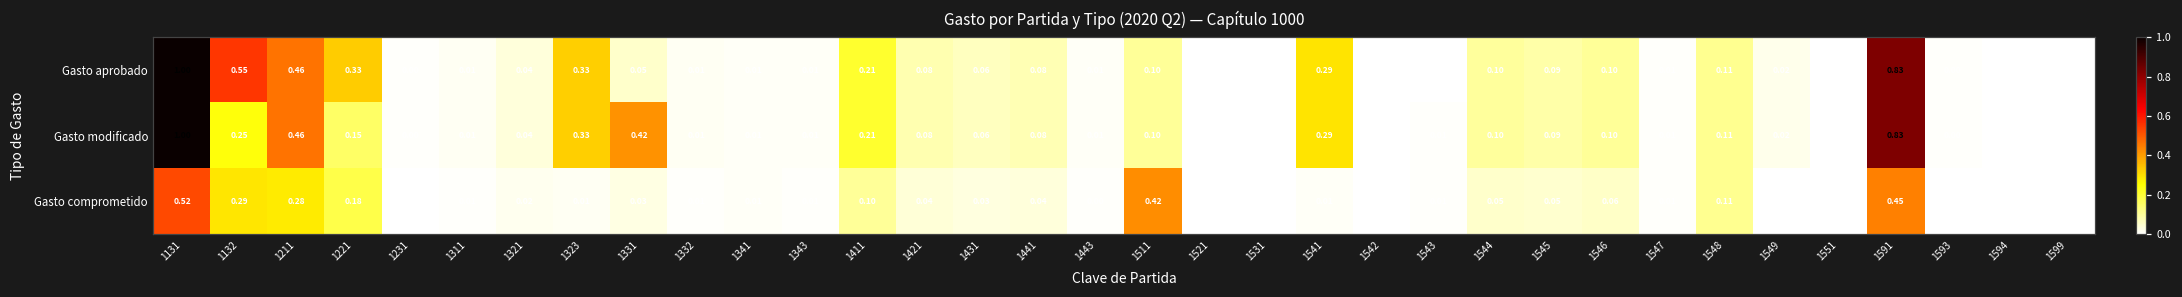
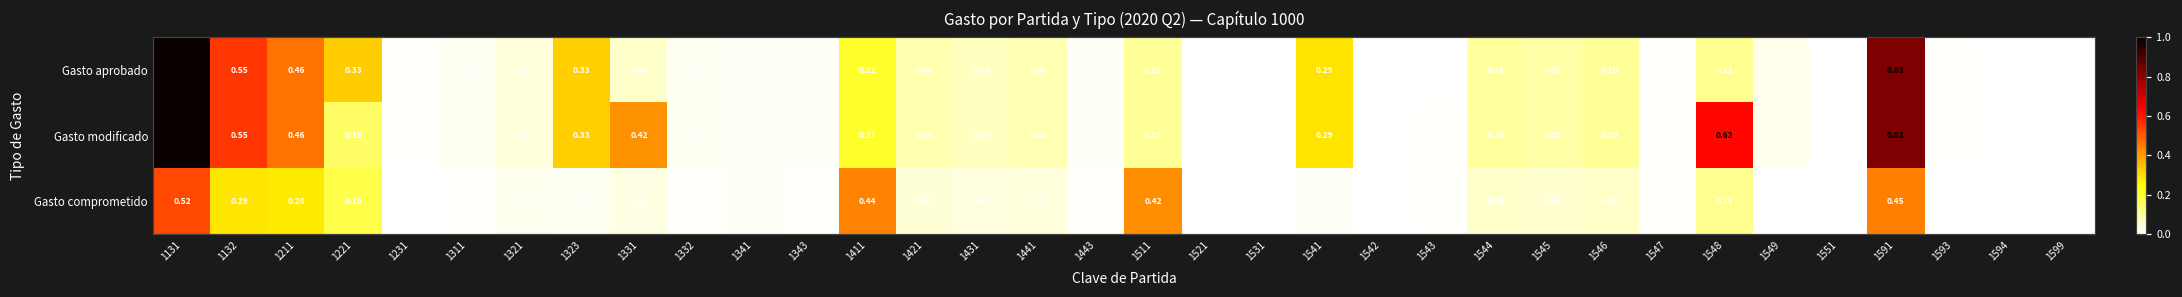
  {
    "Gasto aprobado": {
      "1132": 0.55,
      "1211": 0.46,
      "1221": 0.33,
      "1323": 0.33,
      "1331": 0.05,
      "1411": 0.21,
      "1421": 0.08,
      "1431": 0.06,
      "1441": 0.08,
      "1511": 0.10,
      "1541": 0.29,
      "1544": 0.10,
      "1545": 0.09,
      "1546": 0.10,
      "1548": 0.11,
      "1591": 0.83
    },
    "Gasto modificado": {
-     "1132": 0.25,
+     "1132": 0.55,
      "1211": 0.46,
      "1221": 0.15,
      "1323": 0.33,
      "1331": 0.42,
      "1411": 0.21,
      "1421": 0.08,
      "1431": 0.06,
      "1441": 0.08,
      "1511": 0.10,
      "1541": 0.29,
      "1544": 0.10,
      "1545": 0.09,
      "1546": 0.10,
-     "1548": 0.11,
+     "1548": 0.62,
      "1591": 0.83
    },
    "Gasto comprometido": {
      "1131": 0.52,
      "1132": 0.29,
      "1211": 0.28,
      "1221": 0.18,
-     "1411": 0.10,
+     "1411": 0.44,
      "1511": 0.42,
      "1544": 0.05,
      "1545": 0.05,
      "1546": 0.06,
      "1548": 0.11,
      "1591": 0.45
    }
  }
